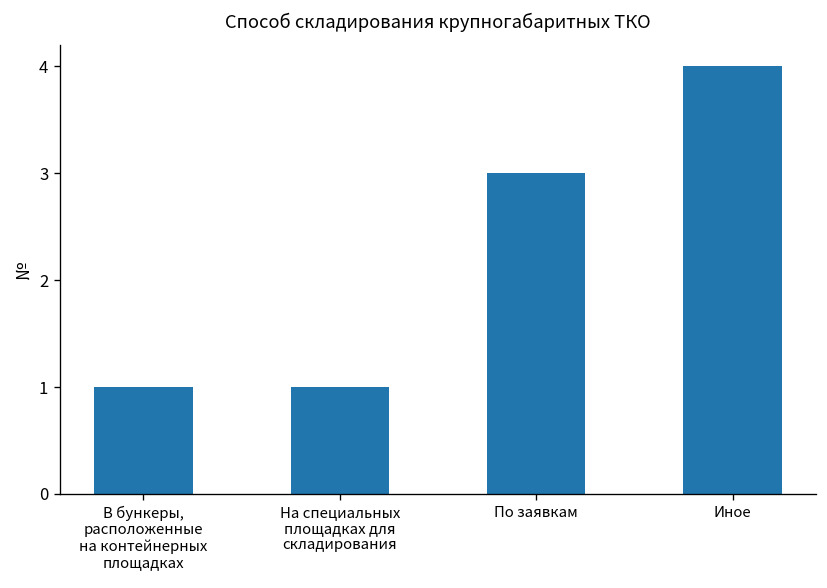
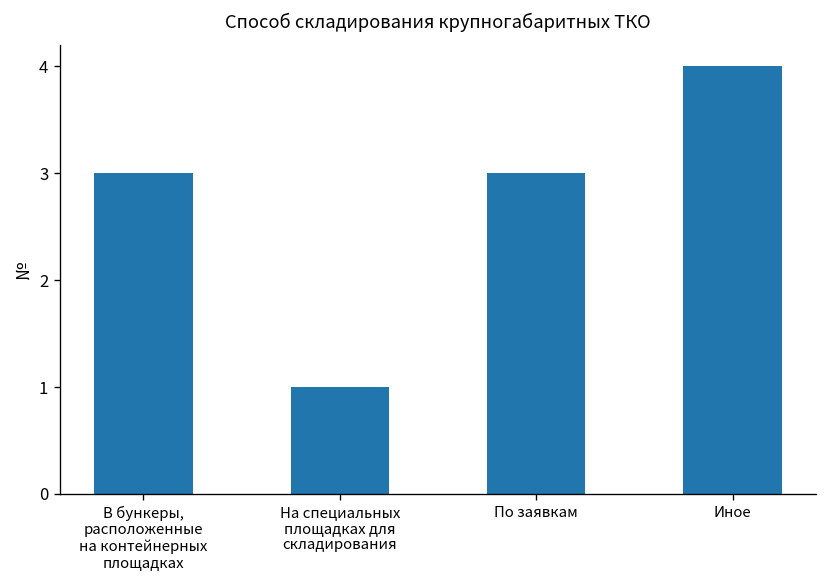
  {
-   "В бункеры, расположенные на контейнерных площадках": 1,
+   "В бункеры, расположенные на контейнерных площадках": 3,
    "На специальных площадках для складирования": 1,
    "По заявкам": 3,
    "Иное": 4
  }
